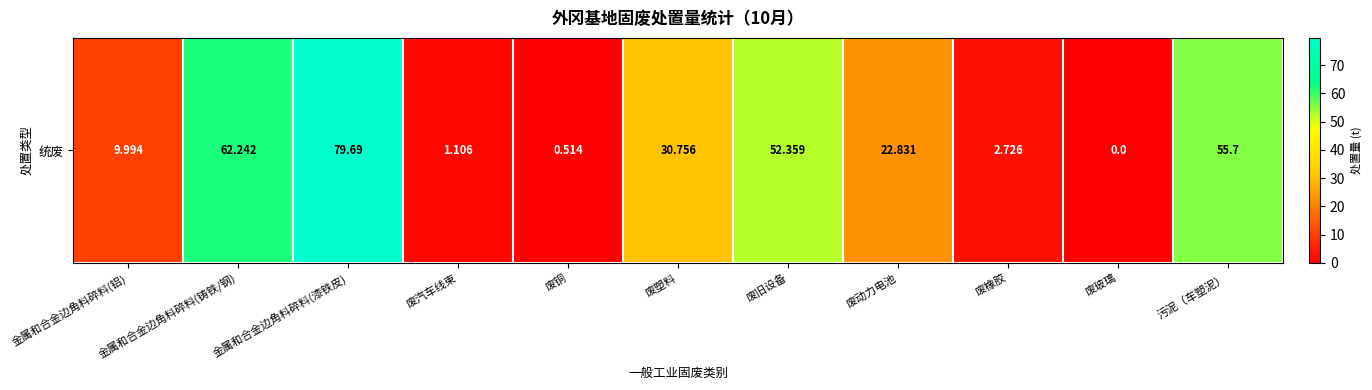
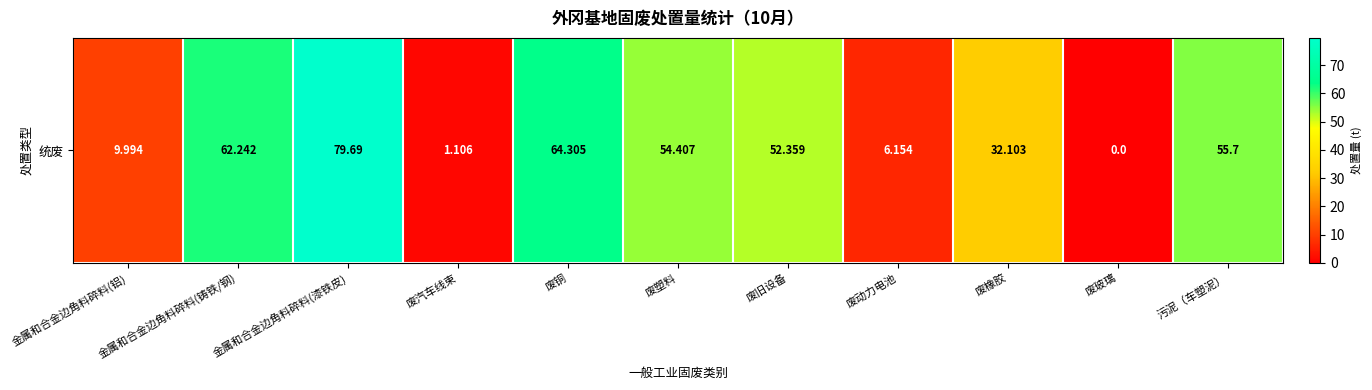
  {
    "统废": {
      "金属和合金边角料碎料(铝)": 9.994,
      "金属和合金边角料碎料(铸铁/钢)": 62.242,
      "金属和合金边角料碎料(漆铁皮)": 79.69,
      "废汽车线束": 1.106,
-     "废铜": 0.514,
-     "废塑料": 30.756,
+     "废铜": 64.305,
+     "废塑料": 54.407,
      "废旧设备": 52.359,
-     "废动力电池": 22.831,
-     "废橡胶": 2.726,
+     "废动力电池": 6.154,
+     "废橡胶": 32.103,
      "废玻璃": 0.0,
      "污泥（车塑泥）": 55.7
    }
  }
